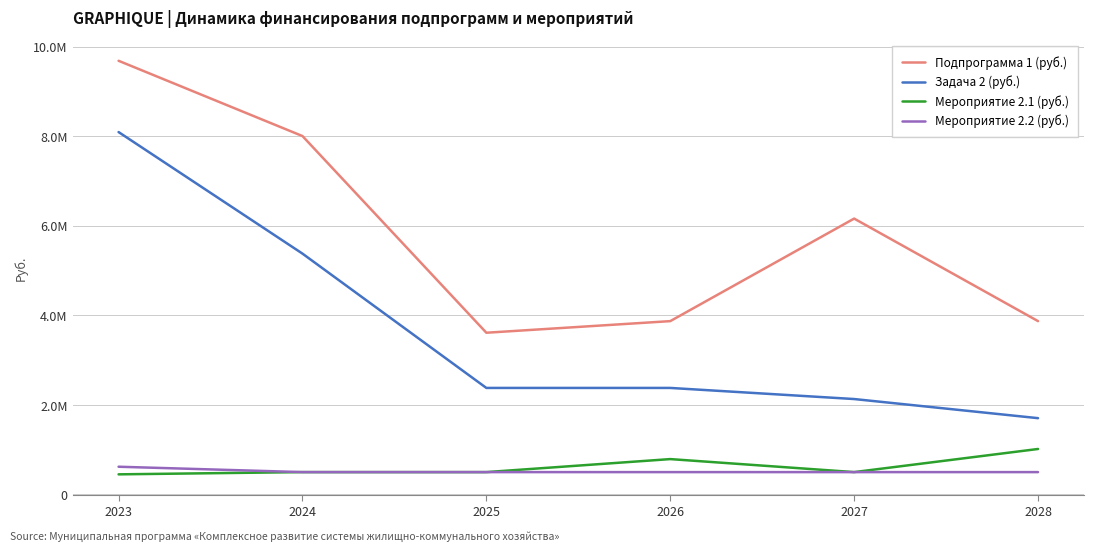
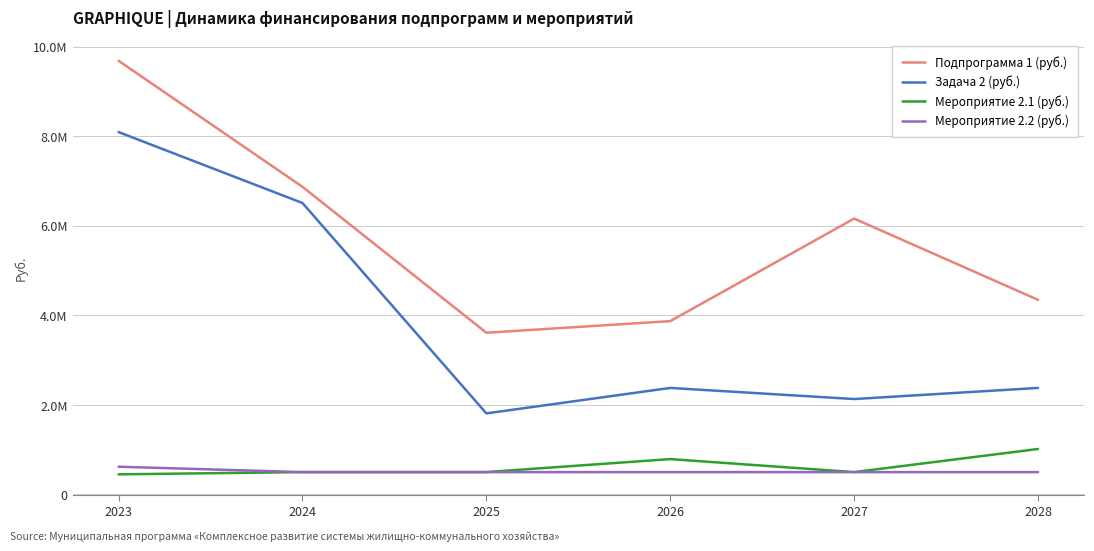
  {
    "Подпрограмма 1 (руб.)": {
      "2023": 9700000,
-     "2024": 8000000,
+     "2024": 6900000,
      "2025": 3600000,
      "2026": 3900000,
      "2027": 6200000,
-     "2028": 3900000
+     "2028": 4300000
    },
    "Задача 2 (руб.)": {
      "2023": 8100000,
-     "2024": 5400000,
-     "2025": 2400000,
+     "2024": 6500000,
+     "2025": 1800000,
      "2026": 2400000,
      "2027": 2100000,
-     "2028": 1700000
+     "2028": 2400000
    },
    "Мероприятие 2.1 (руб.)": {
      "2023": 500000,
      "2026": 800000,
      "2028": 1000000
    },
    "Мероприятие 2.2 (руб.)": {
      "2023": 600000,
      "2026": 500000,
      "2028": 500000
    }
  }
